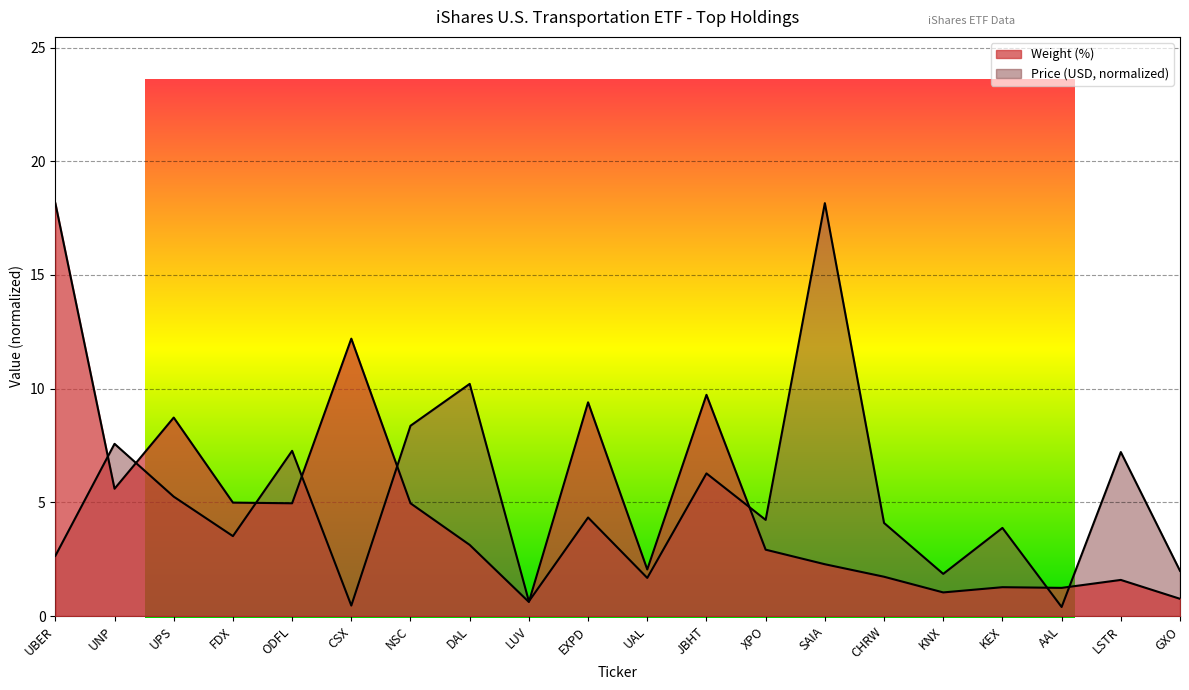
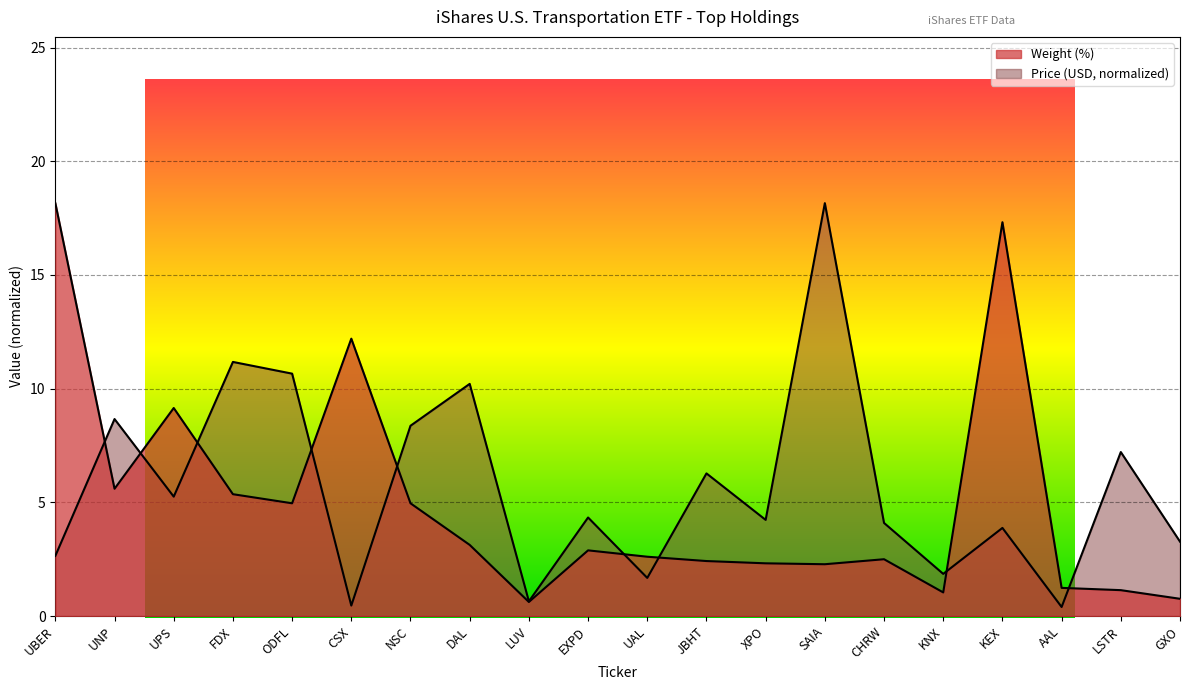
  {
    "Weight (%)": {
      "UBER": 18.2,
      "UNP": 5.6,
-     "UPS": 8.7,
-     "FDX": 5.0,
+     "UPS": 9.2,
+     "FDX": 5.4,
      "ODFL": 5.0,
      "CSX": 12.2,
      "NSC": 5.0,
      "DAL": 3.1,
-     "EXPD": 9.4,
-     "UAL": 2.1,
-     "JBHT": 9.7,
-     "XPO": 2.9,
+     "EXPD": 2.9,
+     "UAL": 2.6,
+     "JBHT": 2.4,
+     "XPO": 2.3,
      "SAIA": 2.3,
-     "CHRW": 1.7,
+     "CHRW": 2.5,
      "KNX": 1.0,
-     "KEX": 1.3,
+     "KEX": 17.3,
      "AAL": 1.2,
-     "LSTR": 1.6,
+     "LSTR": 1.1,
      "GXO": 0.8
    },
    "Price (USD, normalized)": {
      "UBER": 2.6,
-     "UNP": 7.6,
+     "UNP": 8.7,
      "UPS": 5.3,
-     "FDX": 3.5,
-     "ODFL": 7.3,
+     "FDX": 11.2,
+     "ODFL": 10.7,
      "CSX": 0.5,
      "NSC": 8.4,
      "DAL": 10.2,
      "EXPD": 4.3,
      "UAL": 1.7,
      "JBHT": 6.3,
      "XPO": 4.2,
      "SAIA": 18.2,
      "CHRW": 4.1,
      "KNX": 1.9,
      "KEX": 3.9,
      "AAL": 0.4,
      "LSTR": 7.2,
-     "GXO": 2.0
+     "GXO": 3.3
    }
  }
